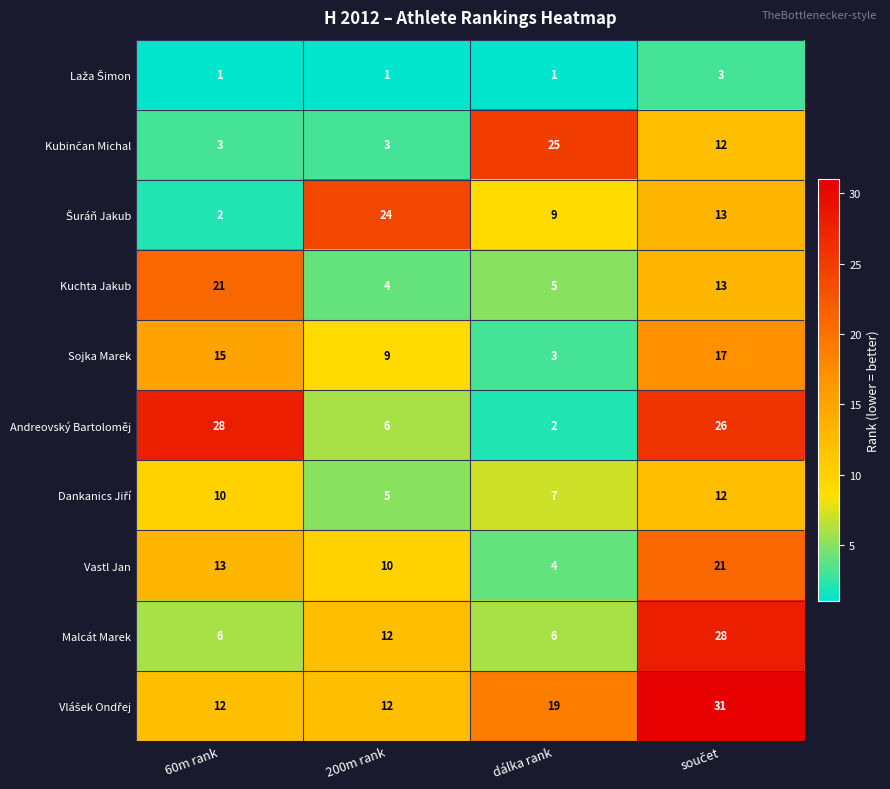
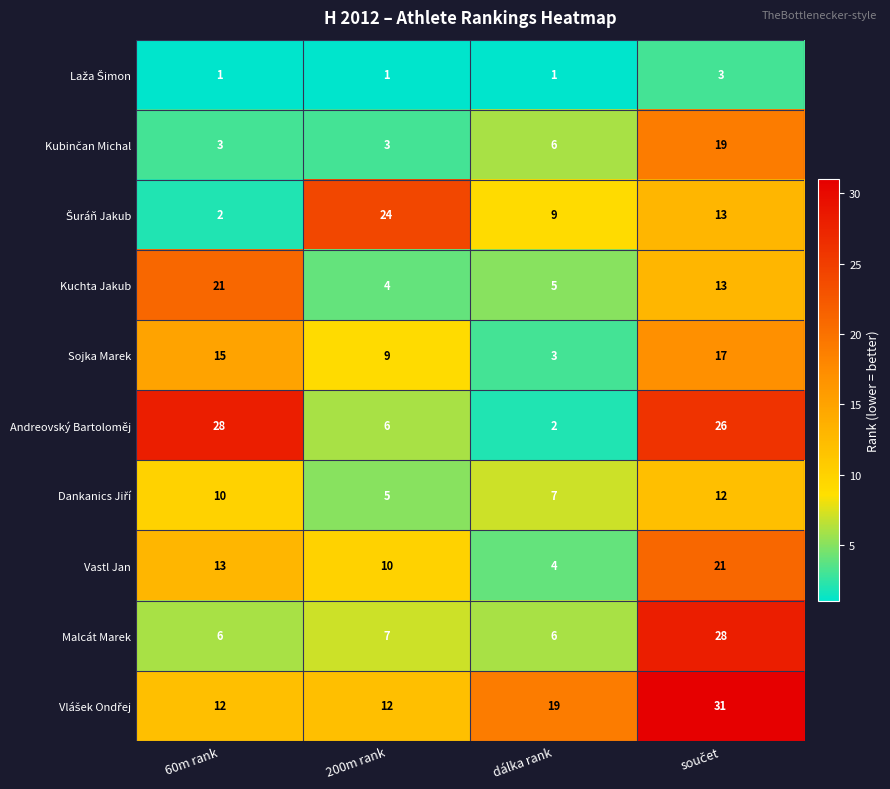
  {
    "Laža Šimon": {
      "60m rank": 1,
      "200m rank": 1,
      "dálka rank": 1,
      "součet": 3
    },
    "Kubinčan Michal": {
      "60m rank": 3,
      "200m rank": 3,
-     "dálka rank": 25,
-     "součet": 12
+     "dálka rank": 6,
+     "součet": 19
    },
    "Šuráň Jakub": {
      "60m rank": 2,
      "200m rank": 24,
      "dálka rank": 9,
      "součet": 13
    },
    "Kuchta Jakub": {
      "60m rank": 21,
      "200m rank": 4,
      "dálka rank": 5,
      "součet": 13
    },
    "Sojka Marek": {
      "60m rank": 15,
      "200m rank": 9,
      "dálka rank": 3,
      "součet": 17
    },
    "Andreovský Bartoloměj": {
      "60m rank": 28,
      "200m rank": 6,
      "dálka rank": 2,
      "součet": 26
    },
    "Dankanics Jiří": {
      "60m rank": 10,
      "200m rank": 5,
      "dálka rank": 7,
      "součet": 12
    },
    "Vastl Jan": {
      "60m rank": 13,
      "200m rank": 10,
      "dálka rank": 4,
      "součet": 21
    },
    "Malcát Marek": {
      "60m rank": 6,
-     "200m rank": 12,
+     "200m rank": 7,
      "dálka rank": 6,
      "součet": 28
    },
    "Vlášek Ondřej": {
      "60m rank": 12,
      "200m rank": 12,
      "dálka rank": 19,
      "součet": 31
    }
  }
